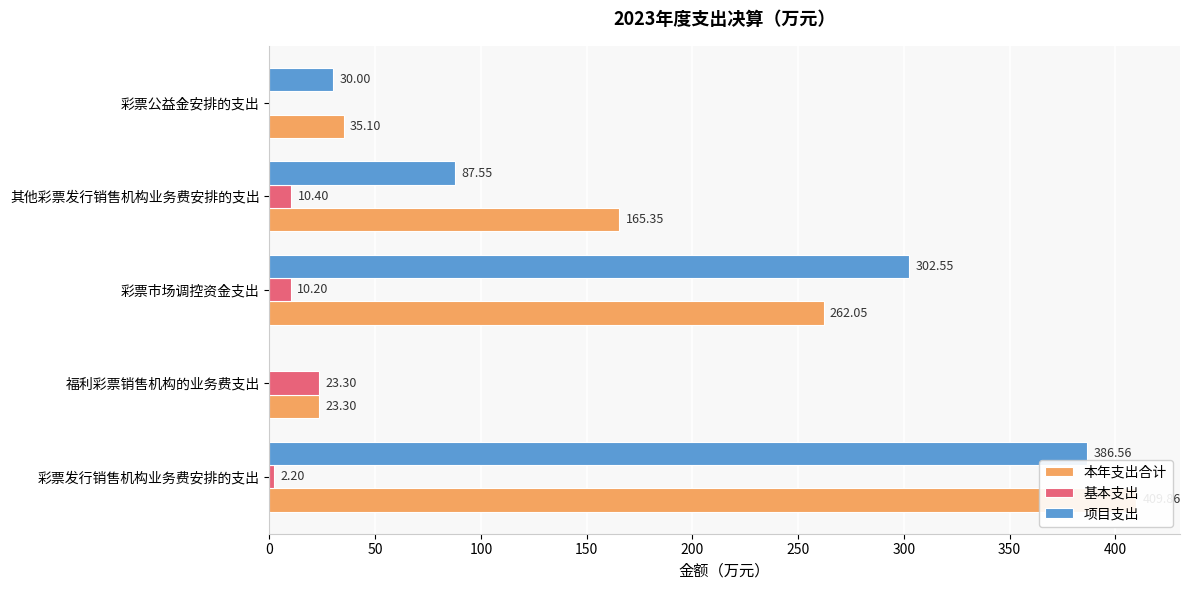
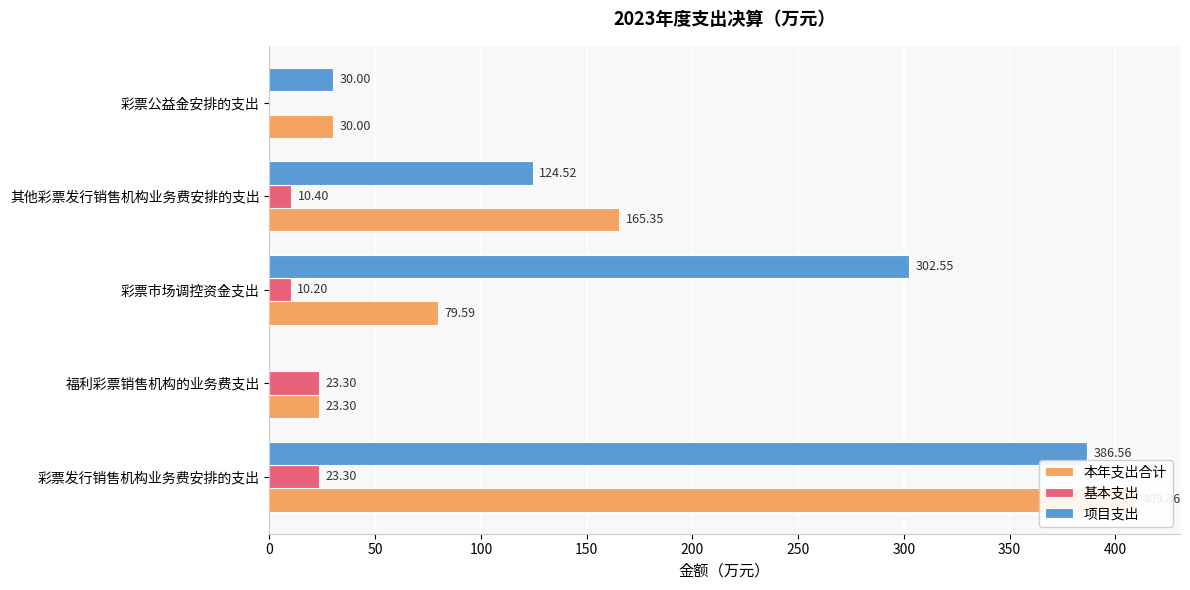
  {
    "本年支出合计": {
-     "彩票公益金安排的支出": 35.10,
+     "彩票公益金安排的支出": 30.00,
      "其他彩票发行销售机构业务费安排的支出": 165.35,
-     "彩票市场调控资金支出": 262.05,
+     "彩票市场调控资金支出": 79.59,
      "福利彩票销售机构的业务费支出": 23.30
    },
    "基本支出": {
      "其他彩票发行销售机构业务费安排的支出": 10.40,
      "彩票市场调控资金支出": 10.20,
      "福利彩票销售机构的业务费支出": 23.30,
-     "彩票发行销售机构业务费安排的支出": 2.20
+     "彩票发行销售机构业务费安排的支出": 23.30
    },
    "项目支出": {
      "彩票公益金安排的支出": 30.00,
-     "其他彩票发行销售机构业务费安排的支出": 87.55,
+     "其他彩票发行销售机构业务费安排的支出": 124.52,
      "彩票市场调控资金支出": 302.55,
      "彩票发行销售机构业务费安排的支出": 386.56
    }
  }
